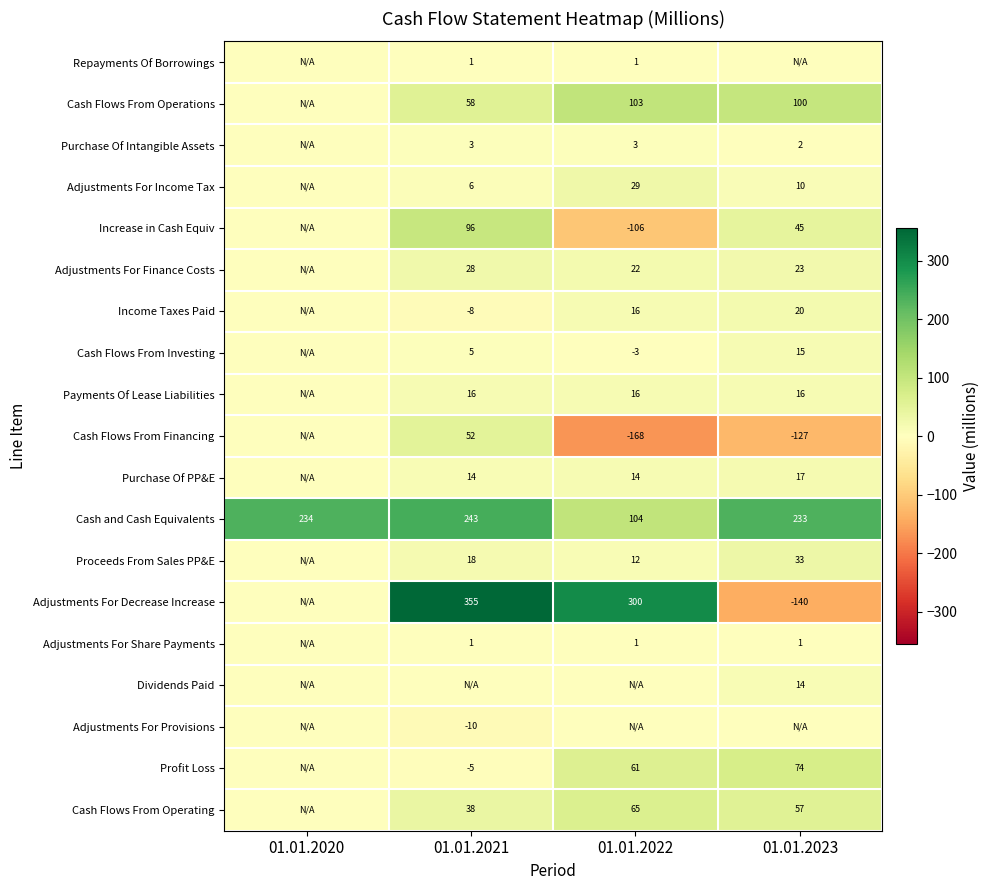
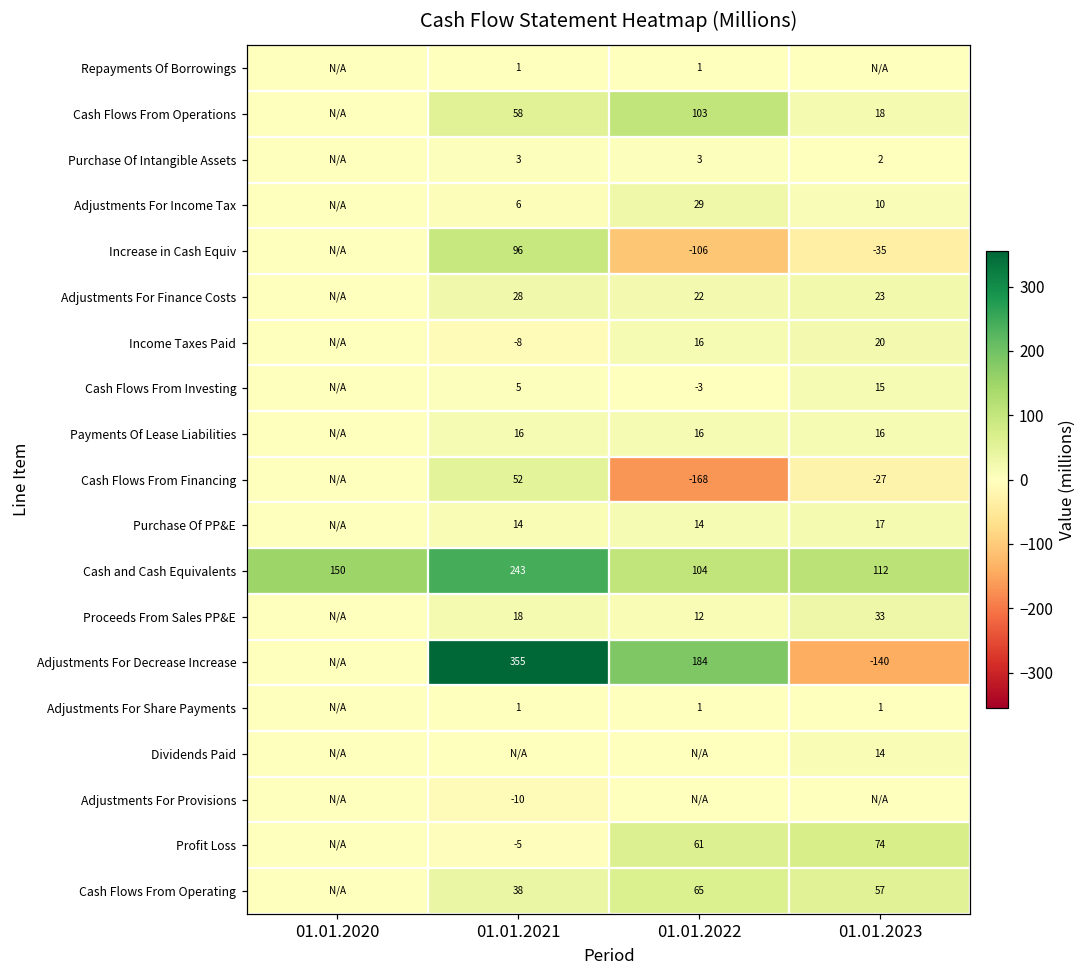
  {
    "Repayments Of Borrowings": {
      "01.01.2021": 1,
      "01.01.2022": 1
    },
    "Cash Flows From Operations": {
      "01.01.2021": 58,
      "01.01.2022": 103,
-     "01.01.2023": 100
+     "01.01.2023": 18
    },
    "Purchase Of Intangible Assets": {
      "01.01.2021": 3,
      "01.01.2022": 3,
      "01.01.2023": 2
    },
    "Adjustments For Income Tax": {
      "01.01.2021": 6,
      "01.01.2022": 29,
      "01.01.2023": 10
    },
    "Increase in Cash Equiv": {
      "01.01.2021": 96,
      "01.01.2022": -106,
-     "01.01.2023": 45
+     "01.01.2023": -35
    },
    "Adjustments For Finance Costs": {
      "01.01.2021": 28,
      "01.01.2022": 22,
      "01.01.2023": 23
    },
    "Income Taxes Paid": {
      "01.01.2021": -8,
      "01.01.2022": 16,
      "01.01.2023": 20
    },
    "Cash Flows From Investing": {
      "01.01.2021": 5,
      "01.01.2022": -3,
      "01.01.2023": 15
    },
    "Payments Of Lease Liabilities": {
      "01.01.2021": 16,
      "01.01.2022": 16,
      "01.01.2023": 16
    },
    "Cash Flows From Financing": {
      "01.01.2021": 52,
      "01.01.2022": -168,
-     "01.01.2023": -127
+     "01.01.2023": -27
    },
    "Purchase Of PP&E": {
      "01.01.2021": 14,
      "01.01.2022": 14,
      "01.01.2023": 17
    },
    "Cash and Cash Equivalents": {
-     "01.01.2020": 234,
+     "01.01.2020": 150,
      "01.01.2021": 243,
      "01.01.2022": 104,
-     "01.01.2023": 233
+     "01.01.2023": 112
    },
    "Proceeds From Sales PP&E": {
      "01.01.2021": 18,
      "01.01.2022": 12,
      "01.01.2023": 33
    },
    "Adjustments For Decrease Increase": {
      "01.01.2021": 355,
-     "01.01.2022": 300,
+     "01.01.2022": 184,
      "01.01.2023": -140
    },
    "Adjustments For Share Payments": {
      "01.01.2021": 1,
      "01.01.2022": 1,
      "01.01.2023": 1
    },
    "Dividends Paid": {
      "01.01.2023": 14
    },
    "Adjustments For Provisions": {
      "01.01.2021": -10
    },
    "Profit Loss": {
      "01.01.2021": -5,
      "01.01.2022": 61,
      "01.01.2023": 74
    },
    "Cash Flows From Operating": {
      "01.01.2021": 38,
      "01.01.2022": 65,
      "01.01.2023": 57
    }
  }
